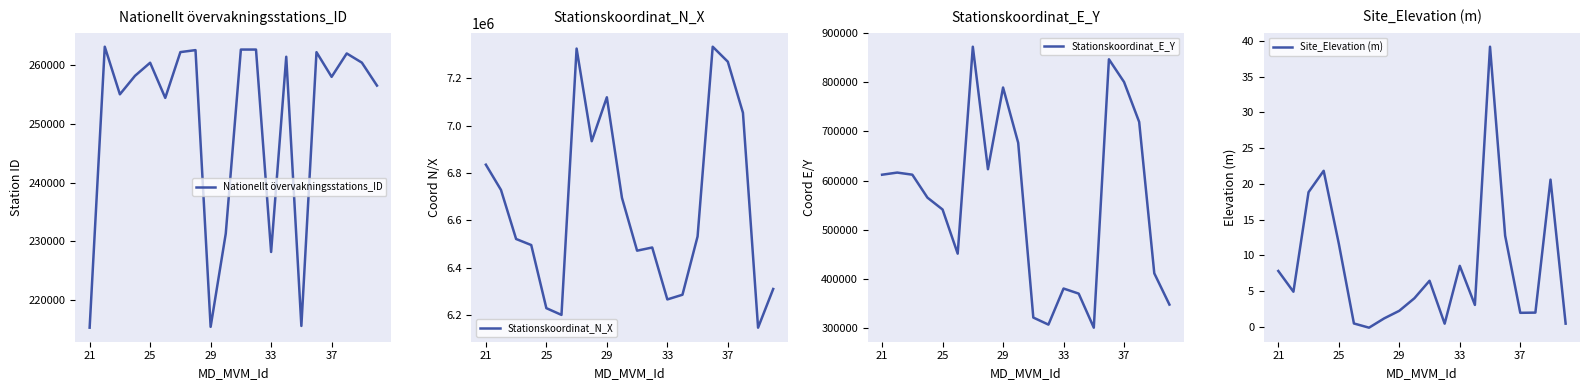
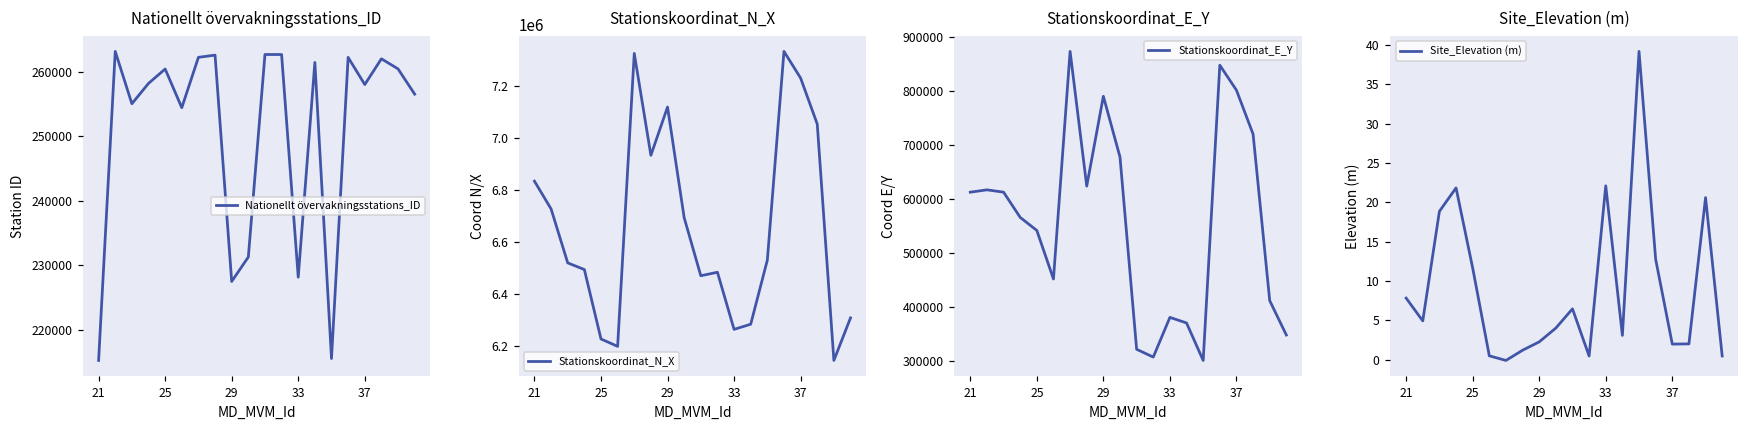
  {
    "Nationellt övervakningsstations_ID": {
      "21": 215000,
      "25": 260000,
-     "29": 215000,
+     "29": 228000,
      "33": 228000,
      "37": 258000
    },
    "Stationskoordinat_N_X": {
      "21": 6840000,
      "25": 6230000,
      "29": 7120000,
      "33": 6270000,
-     "37": 7270000
+     "37": 7230000
    },
    "Stationskoordinat_E_Y": {
      "21": 610000,
      "25": 540000,
      "29": 790000,
      "33": 380000,
      "37": 800000
    },
    "Site_Elevation (m)": {
      "21": 8,
      "25": 12,
      "29": 2,
-     "33": 9,
+     "33": 22,
      "37": 2
    }
  }
